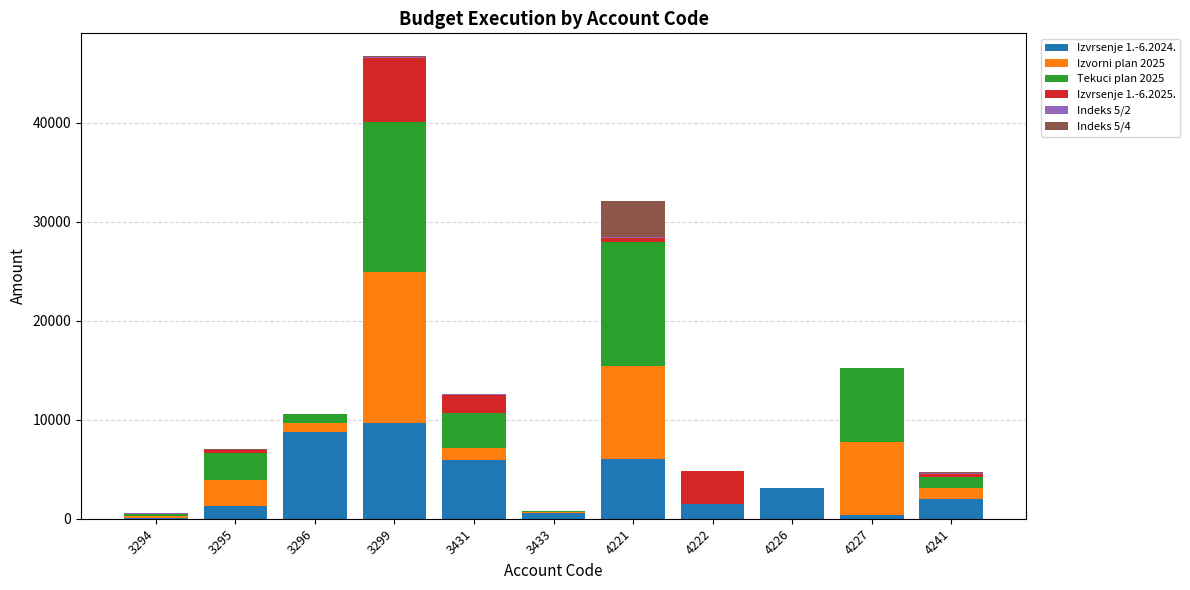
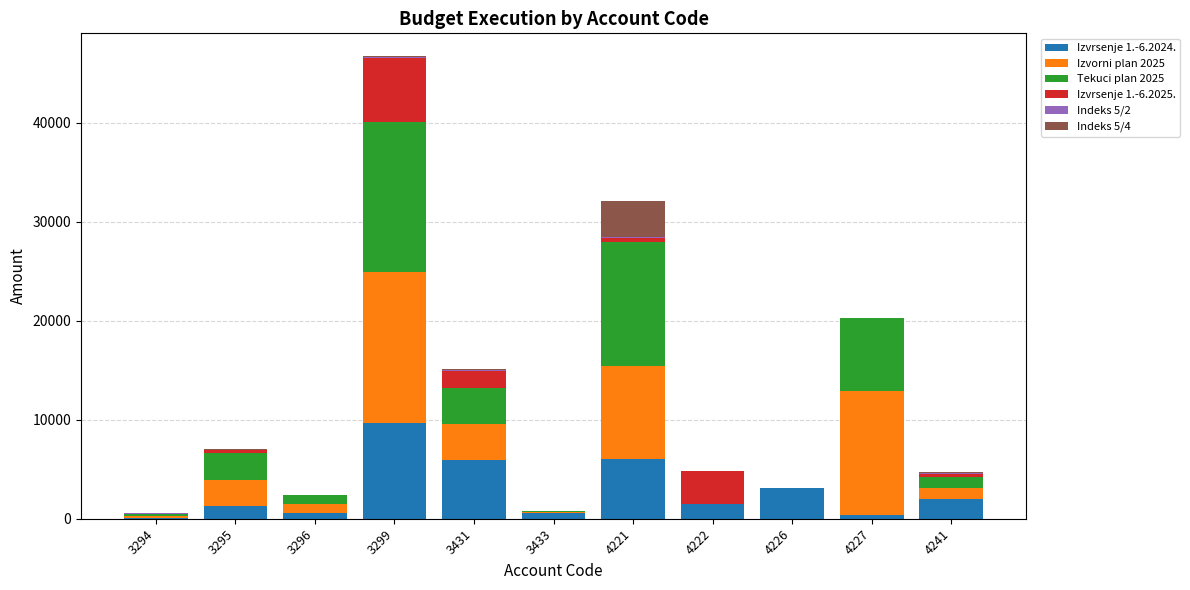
  {
    "Izvrsenje 1.-6.2024.": {
      "3295": 1000,
-     "3296": 9000,
+     "3296": 1000,
      "3299": 10000,
      "3431": 6000,
      "3433": 1000,
      "4221": 6000,
      "4222": 1000,
      "4226": 3000,
      "4227": 0,
      "4241": 2000
    },
    "Izvorni plan 2025": {
      "3295": 3000,
      "3296": 1000,
      "3299": 15000,
-     "3431": 1000,
+     "3431": 4000,
      "4221": 9000,
      "4222": 0,
      "4226": 0,
-     "4227": 7000,
+     "4227": 13000,
      "4241": 1000
    },
    "Tekuci plan 2025": {
      "3295": 3000,
      "3296": 1000,
      "3299": 15000,
      "3431": 4000,
      "4221": 13000,
      "4222": 0,
      "4226": 0,
      "4227": 7000,
      "4241": 1000
    },
    "Izvrsenje 1.-6.2025.": {
      "3295": 0,
      "3296": 0,
      "3299": 6000,
      "3431": 2000,
      "4221": 0,
      "4222": 3000,
      "4226": 0,
      "4227": 0,
      "4241": 0
    },
    "Indeks 5/2": {
      "3296": 0,
      "4222": 0,
      "4226": 0,
      "4227": 0
    },
    "Indeks 5/4": {
      "3296": 0,
      "4221": 4000,
      "4222": 0,
      "4226": 0,
      "4227": 0
    }
  }
